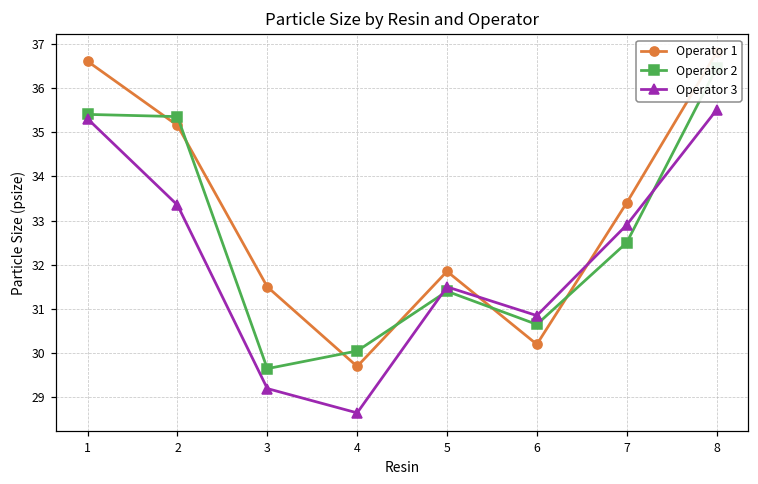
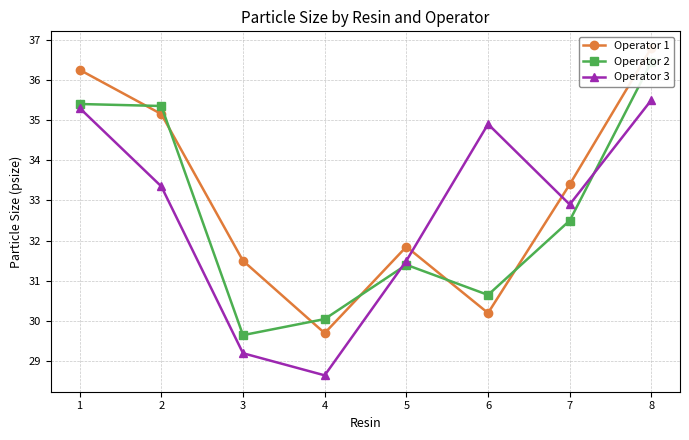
  {
    "Operator 1": {
-     "1": 36.6,
+     "1": 36.3,
      "2": 35.2,
      "3": 31.5,
      "4": 29.7,
      "5": 31.9,
      "6": 30.2,
      "7": 33.4
    },
    "Operator 2": {
      "1": 35.4,
      "2": 35.4,
      "3": 29.7,
      "4": 30.1,
      "5": 31.4,
      "6": 30.7,
      "7": 32.5
    },
    "Operator 3": {
      "1": 35.3,
      "2": 33.4,
      "3": 29.2,
      "4": 28.7,
      "5": 31.5,
-     "6": 30.9,
+     "6": 34.9,
      "7": 32.9,
      "8": 35.5
    }
  }
